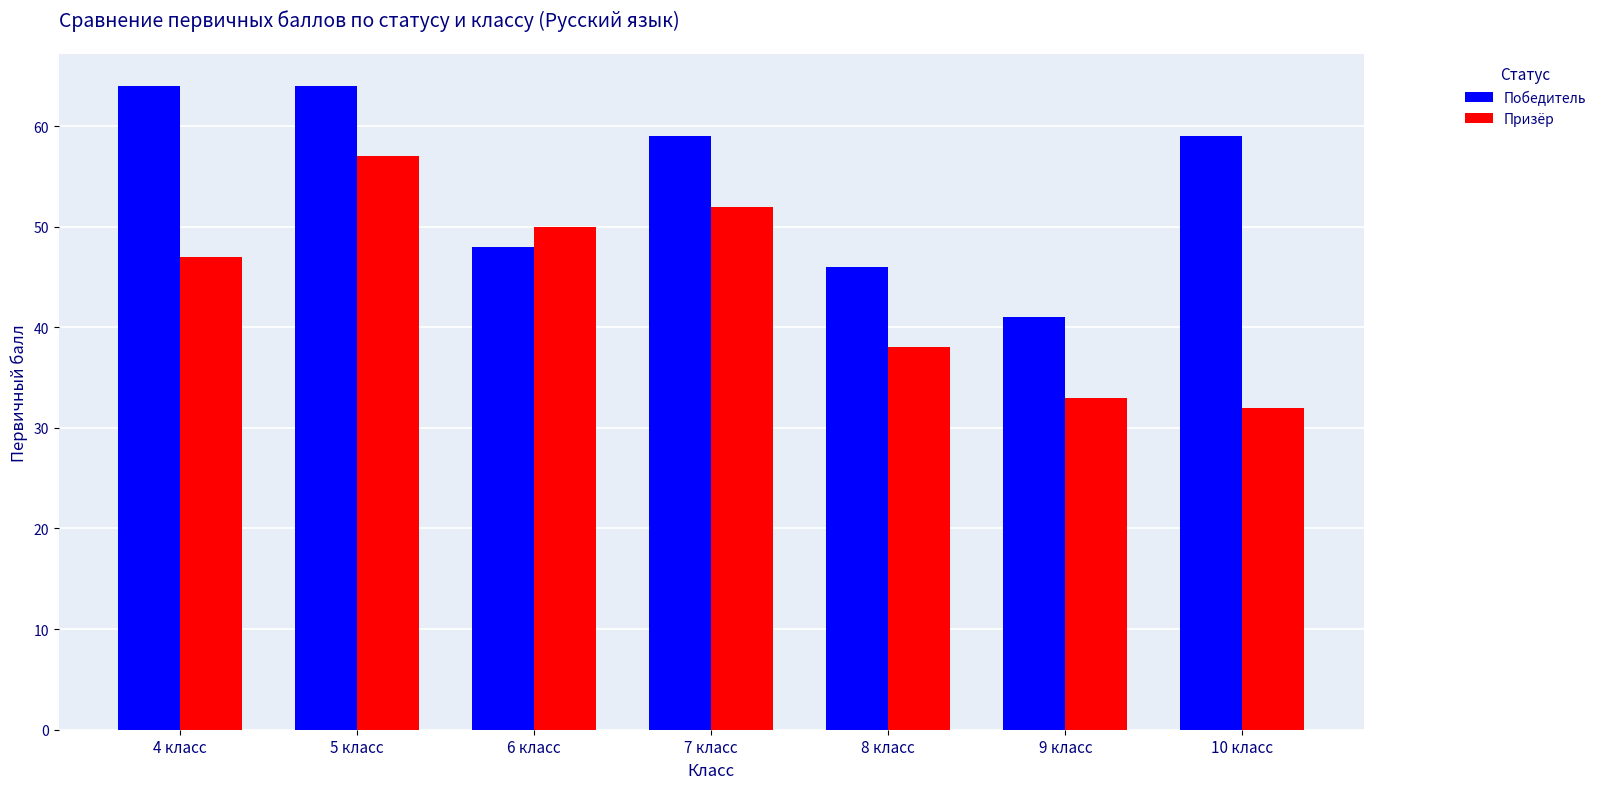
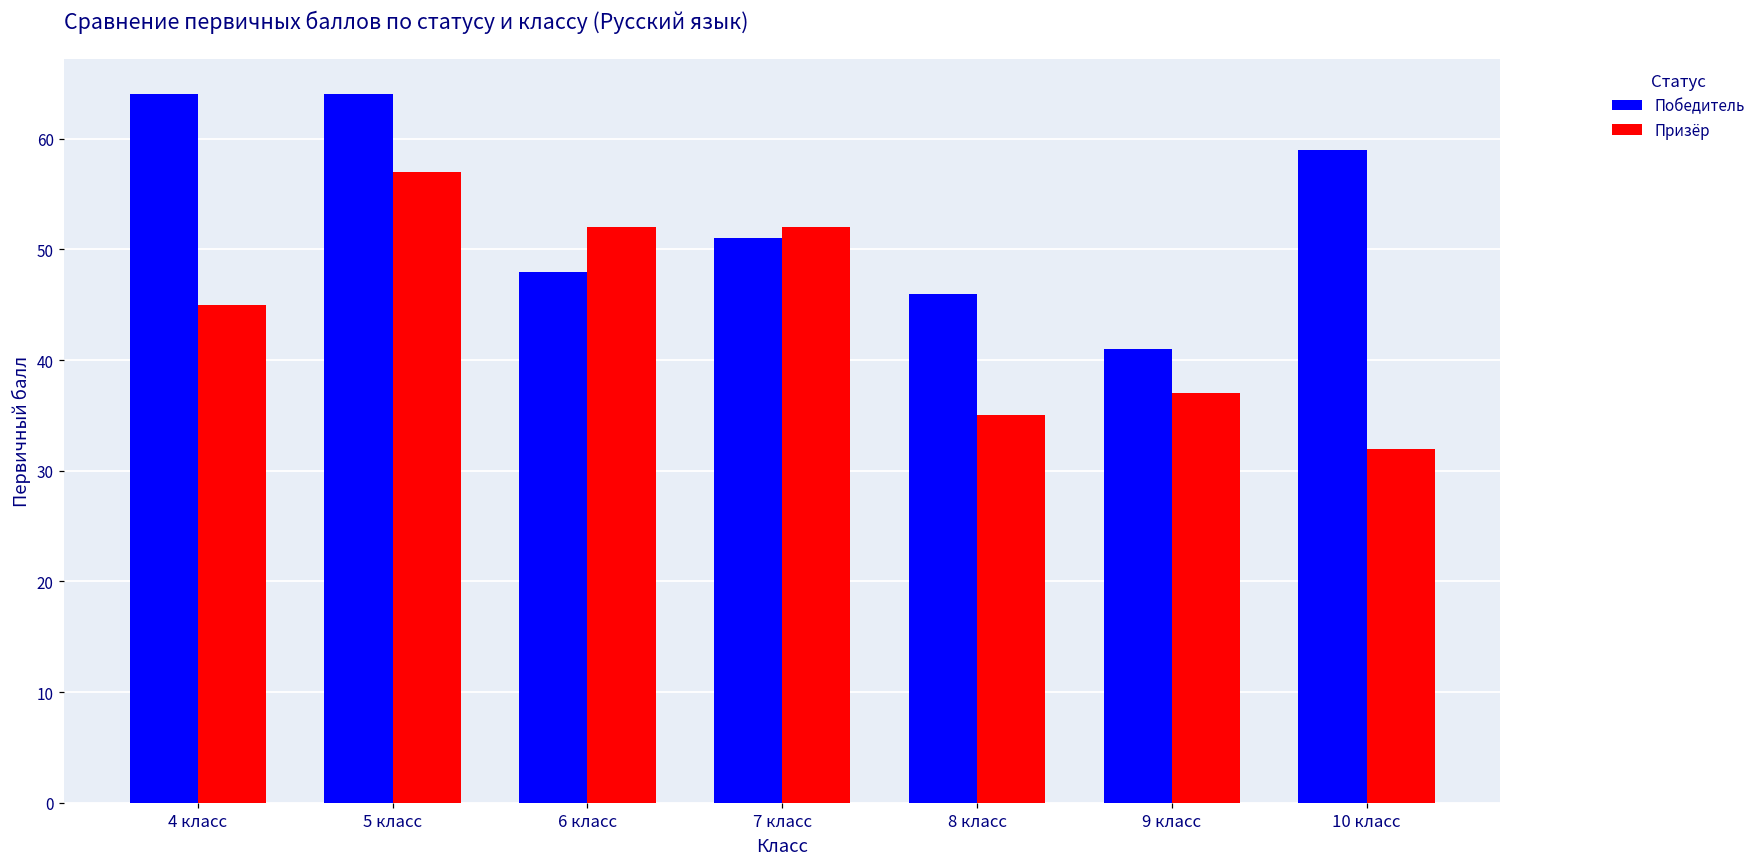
  {
    "Победитель": {
      "4 класс": 64,
      "5 класс": 64,
      "6 класс": 48,
-     "7 класс": 59,
+     "7 класс": 51,
      "8 класс": 46,
      "9 класс": 41,
      "10 класс": 59
    },
    "Призёр": {
-     "4 класс": 47,
+     "4 класс": 45,
      "5 класс": 57,
-     "6 класс": 50,
+     "6 класс": 52,
      "7 класс": 52,
-     "8 класс": 38,
-     "9 класс": 33,
+     "8 класс": 35,
+     "9 класс": 37,
      "10 класс": 32
    }
  }
